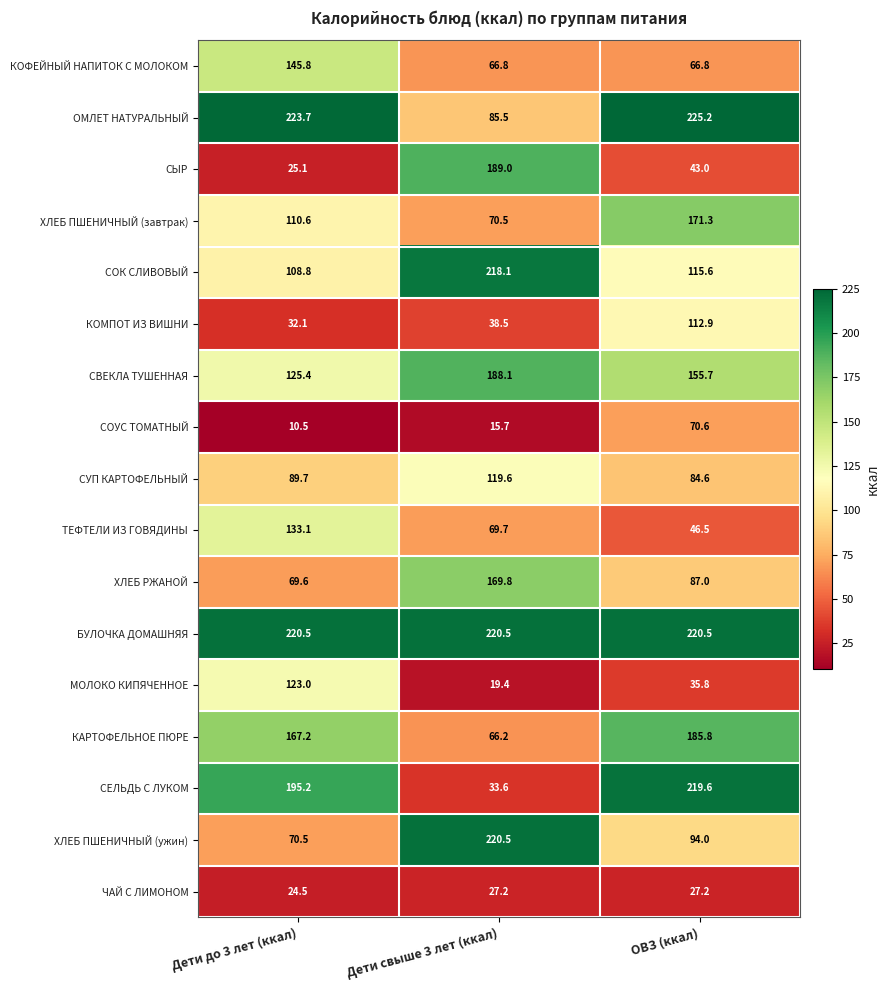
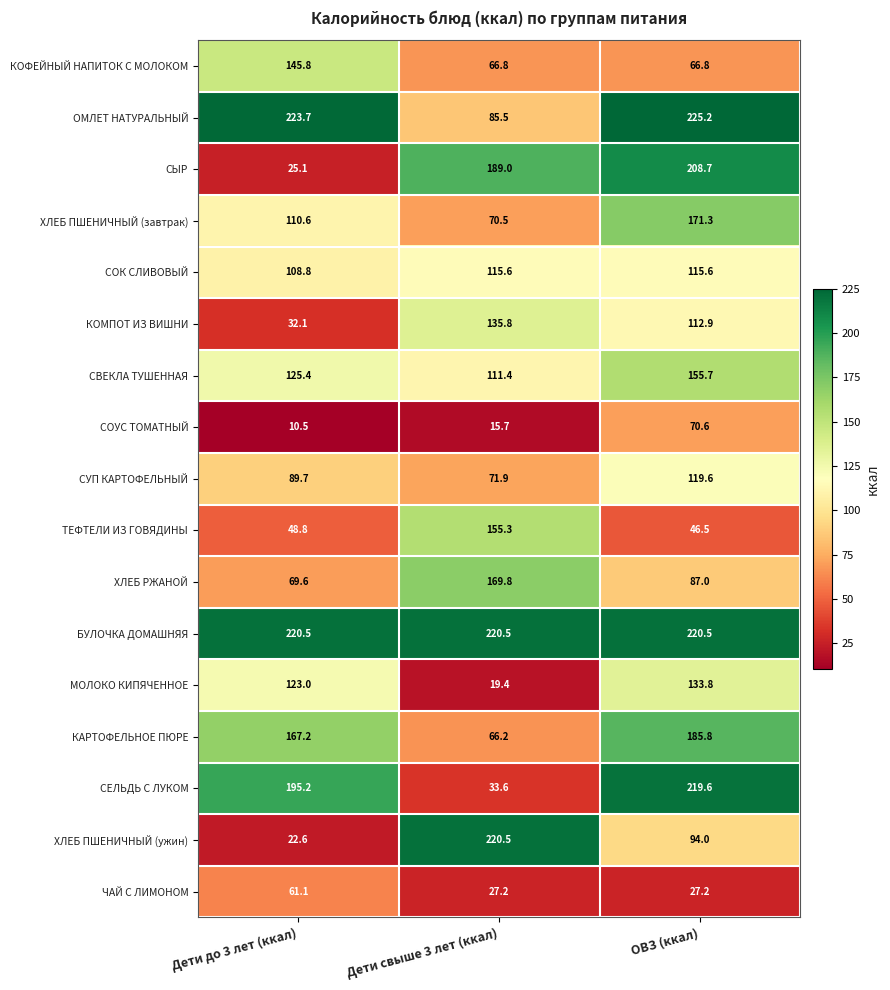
  {
    "КОФЕЙНЫЙ НАПИТОК С МОЛОКОМ": {
      "Дети до 3 лет (ккал)": 145.8,
      "Дети свыше 3 лет (ккал)": 66.8,
      "ОВЗ (ккал)": 66.8
    },
    "ОМЛЕТ НАТУРАЛЬНЫЙ": {
      "Дети до 3 лет (ккал)": 223.7,
      "Дети свыше 3 лет (ккал)": 85.5,
      "ОВЗ (ккал)": 225.2
    },
    "СЫР": {
      "Дети до 3 лет (ккал)": 25.1,
      "Дети свыше 3 лет (ккал)": 189.0,
-     "ОВЗ (ккал)": 43.0
+     "ОВЗ (ккал)": 208.7
    },
    "ХЛЕБ ПШЕНИЧНЫЙ (завтрак)": {
      "Дети до 3 лет (ккал)": 110.6,
      "Дети свыше 3 лет (ккал)": 70.5,
      "ОВЗ (ккал)": 171.3
    },
    "СОК СЛИВОВЫЙ": {
      "Дети до 3 лет (ккал)": 108.8,
-     "Дети свыше 3 лет (ккал)": 218.1,
+     "Дети свыше 3 лет (ккал)": 115.6,
      "ОВЗ (ккал)": 115.6
    },
    "КОМПОТ ИЗ ВИШНИ": {
      "Дети до 3 лет (ккал)": 32.1,
-     "Дети свыше 3 лет (ккал)": 38.5,
+     "Дети свыше 3 лет (ккал)": 135.8,
      "ОВЗ (ккал)": 112.9
    },
    "СВЕКЛА ТУШЕННАЯ": {
      "Дети до 3 лет (ккал)": 125.4,
-     "Дети свыше 3 лет (ккал)": 188.1,
+     "Дети свыше 3 лет (ккал)": 111.4,
      "ОВЗ (ккал)": 155.7
    },
    "СОУС ТОМАТНЫЙ": {
      "Дети до 3 лет (ккал)": 10.5,
      "Дети свыше 3 лет (ккал)": 15.7,
      "ОВЗ (ккал)": 70.6
    },
    "СУП КАРТОФЕЛЬНЫЙ": {
      "Дети до 3 лет (ккал)": 89.7,
-     "Дети свыше 3 лет (ккал)": 119.6,
-     "ОВЗ (ккал)": 84.6
+     "Дети свыше 3 лет (ккал)": 71.9,
+     "ОВЗ (ккал)": 119.6
    },
    "ТЕФТЕЛИ ИЗ ГОВЯДИНЫ": {
-     "Дети до 3 лет (ккал)": 133.1,
-     "Дети свыше 3 лет (ккал)": 69.7,
+     "Дети до 3 лет (ккал)": 48.8,
+     "Дети свыше 3 лет (ккал)": 155.3,
      "ОВЗ (ккал)": 46.5
    },
    "ХЛЕБ РЖАНОЙ": {
      "Дети до 3 лет (ккал)": 69.6,
      "Дети свыше 3 лет (ккал)": 169.8,
      "ОВЗ (ккал)": 87.0
    },
    "БУЛОЧКА ДОМАШНЯЯ": {
      "Дети до 3 лет (ккал)": 220.5,
      "Дети свыше 3 лет (ккал)": 220.5,
      "ОВЗ (ккал)": 220.5
    },
    "МОЛОКО КИПЯЧЕННОЕ": {
      "Дети до 3 лет (ккал)": 123.0,
      "Дети свыше 3 лет (ккал)": 19.4,
-     "ОВЗ (ккал)": 35.8
+     "ОВЗ (ккал)": 133.8
    },
    "КАРТОФЕЛЬНОЕ ПЮРЕ": {
      "Дети до 3 лет (ккал)": 167.2,
      "Дети свыше 3 лет (ккал)": 66.2,
      "ОВЗ (ккал)": 185.8
    },
    "СЕЛЬДЬ С ЛУКОМ": {
      "Дети до 3 лет (ккал)": 195.2,
      "Дети свыше 3 лет (ккал)": 33.6,
      "ОВЗ (ккал)": 219.6
    },
    "ХЛЕБ ПШЕНИЧНЫЙ (ужин)": {
-     "Дети до 3 лет (ккал)": 70.5,
+     "Дети до 3 лет (ккал)": 22.6,
      "Дети свыше 3 лет (ккал)": 220.5,
      "ОВЗ (ккал)": 94.0
    },
    "ЧАЙ С ЛИМОНОМ": {
-     "Дети до 3 лет (ккал)": 24.5,
+     "Дети до 3 лет (ккал)": 61.1,
      "Дети свыше 3 лет (ккал)": 27.2,
      "ОВЗ (ккал)": 27.2
    }
  }
